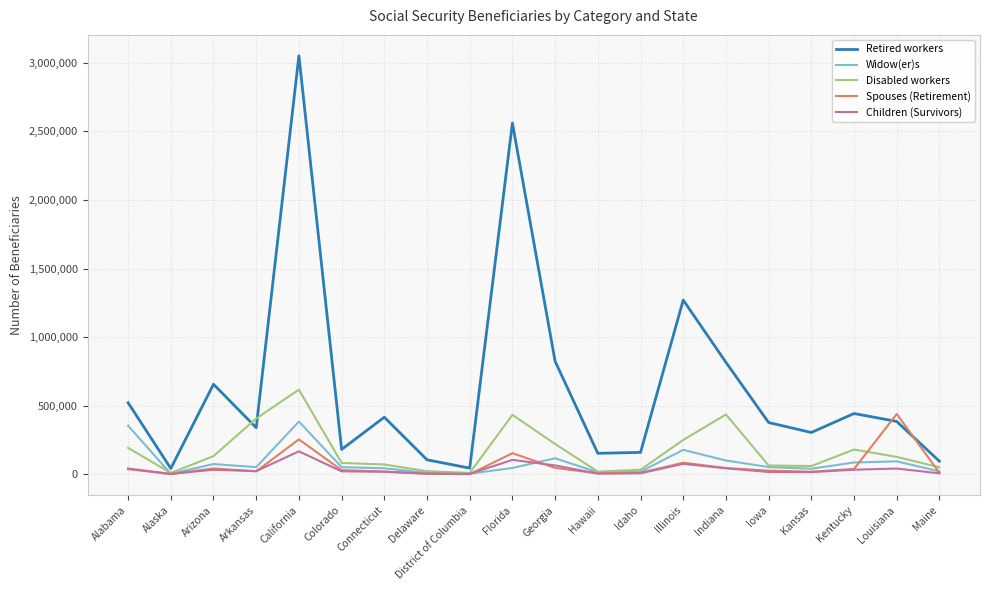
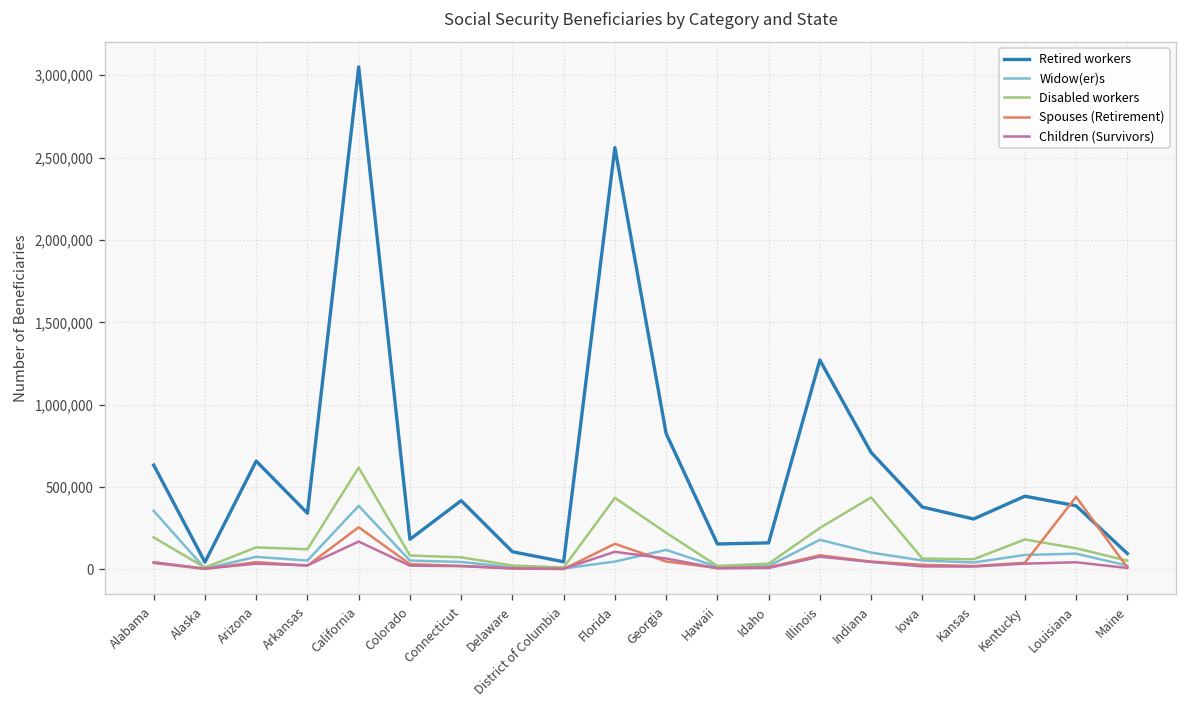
  {
    "Retired workers": {
-     "Alabama": "520,000",
+     "Alabama": "630,000",
      "Alaska": "40,000",
      "Arizona": "660,000",
      "Arkansas": "340,000",
      "California": "3,050,000",
      "Colorado": "180,000",
      "Connecticut": "420,000",
      "Delaware": "110,000",
      "District of Columbia": "50,000",
      "Florida": "2,560,000",
      "Georgia": "820,000",
      "Hawaii": "150,000",
      "Idaho": "160,000",
      "Illinois": "1,270,000",
-     "Indiana": "820,000",
+     "Indiana": "710,000",
      "Iowa": "380,000",
      "Kansas": "310,000",
      "Kentucky": "440,000",
      "Louisiana": "390,000",
      "Maine": "100,000"
    },
    "Widow(er)s": {
      "Alabama": "360,000",
      "Arizona": "80,000",
      "Arkansas": "50,000",
      "California": "390,000",
      "Colorado": "50,000",
      "Connecticut": "40,000",
      "Florida": "50,000",
      "Georgia": "120,000",
      "Illinois": "180,000",
      "Indiana": "100,000",
      "Kansas": "40,000",
      "Kentucky": "90,000",
      "Louisiana": "100,000"
    },
    "Disabled workers": {
      "Alabama": "190,000",
      "Arizona": "130,000",
-     "Arkansas": "410,000",
+     "Arkansas": "120,000",
      "California": "620,000",
      "Colorado": "80,000",
      "Connecticut": "70,000",
      "Florida": "430,000",
      "Georgia": "220,000",
      "Illinois": "250,000",
      "Indiana": "440,000",
      "Kansas": "60,000",
      "Kentucky": "180,000",
      "Louisiana": "130,000",
      "Maine": "50,000"
    },
    "Spouses (Retirement)": {
      "California": "260,000",
      "Florida": "160,000",
      "Louisiana": "440,000"
    },
    "Children (Survivors)": {
      "California": "170,000",
      "Florida": "110,000",
      "Louisiana": "40,000"
    }
  }
